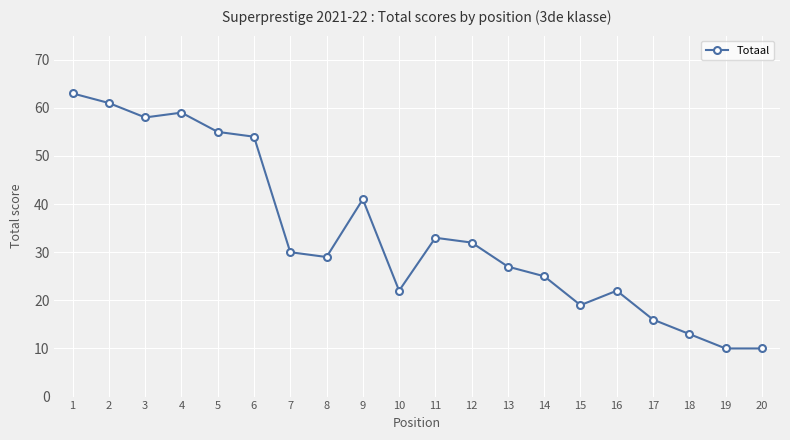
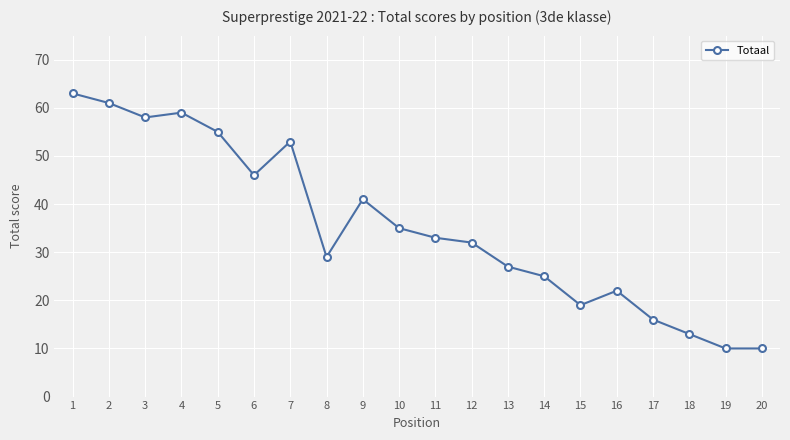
  {
    "1": 63,
    "2": 61,
    "3": 58,
    "4": 59,
    "5": 55,
-   "6": 54,
-   "7": 30,
+   "6": 46,
+   "7": 53,
    "8": 29,
    "9": 41,
-   "10": 22,
+   "10": 35,
    "11": 33,
    "12": 32,
    "13": 27,
    "14": 25,
    "15": 19,
    "16": 22,
    "17": 16,
    "18": 13,
    "19": 10,
    "20": 10
  }
